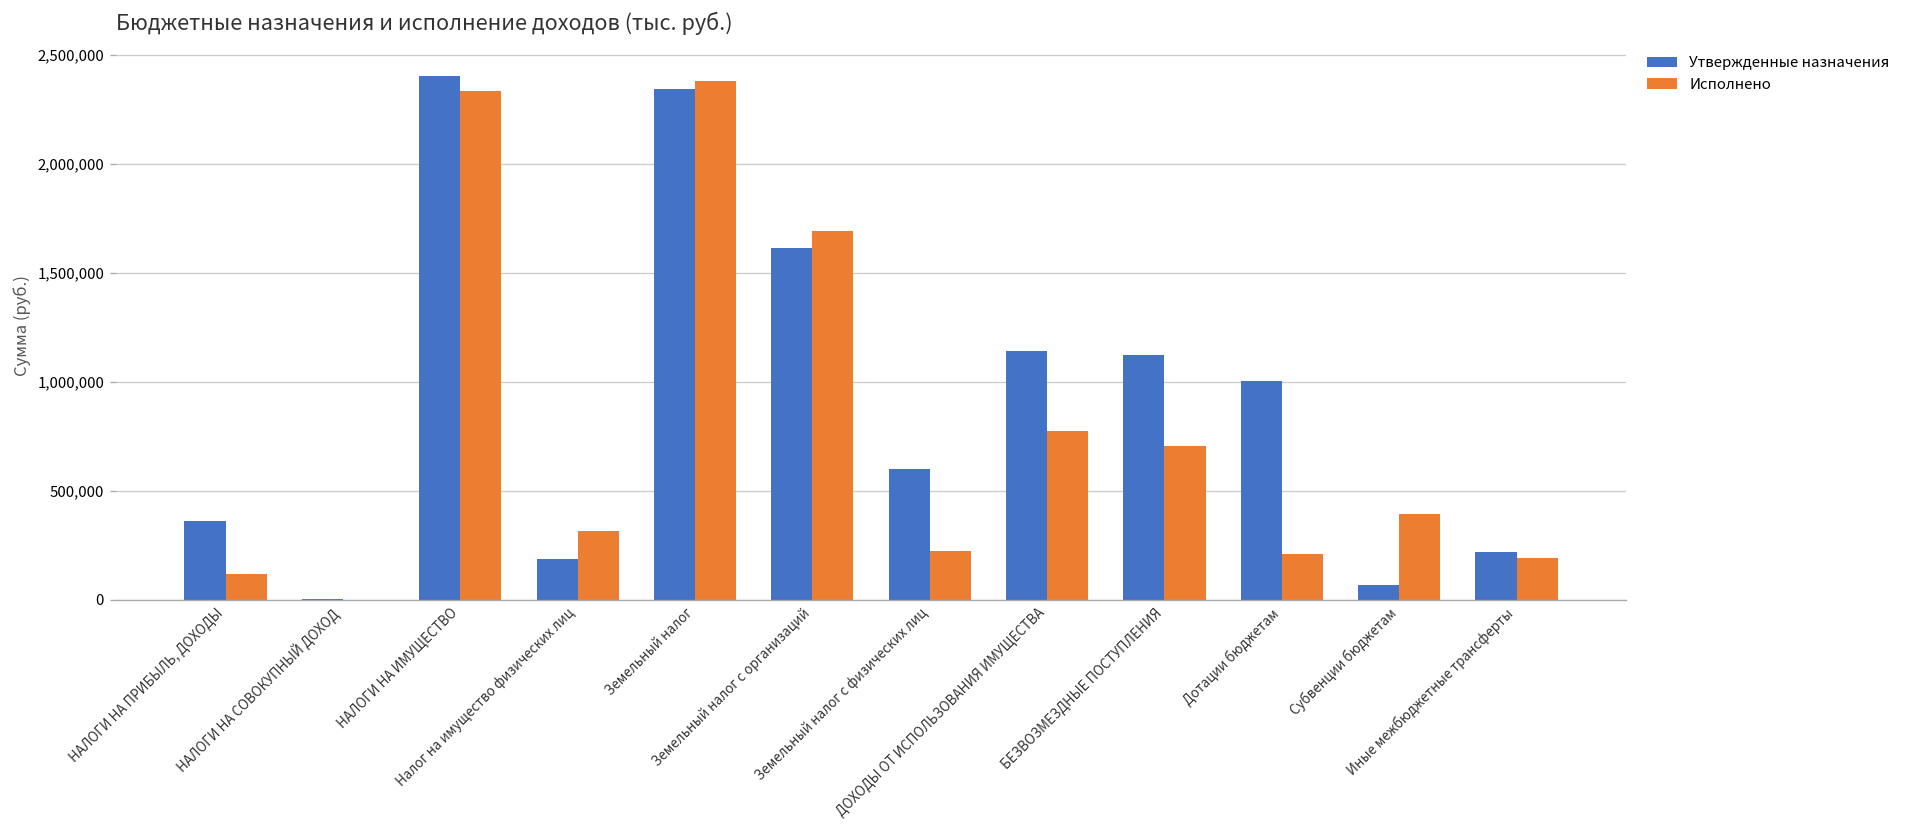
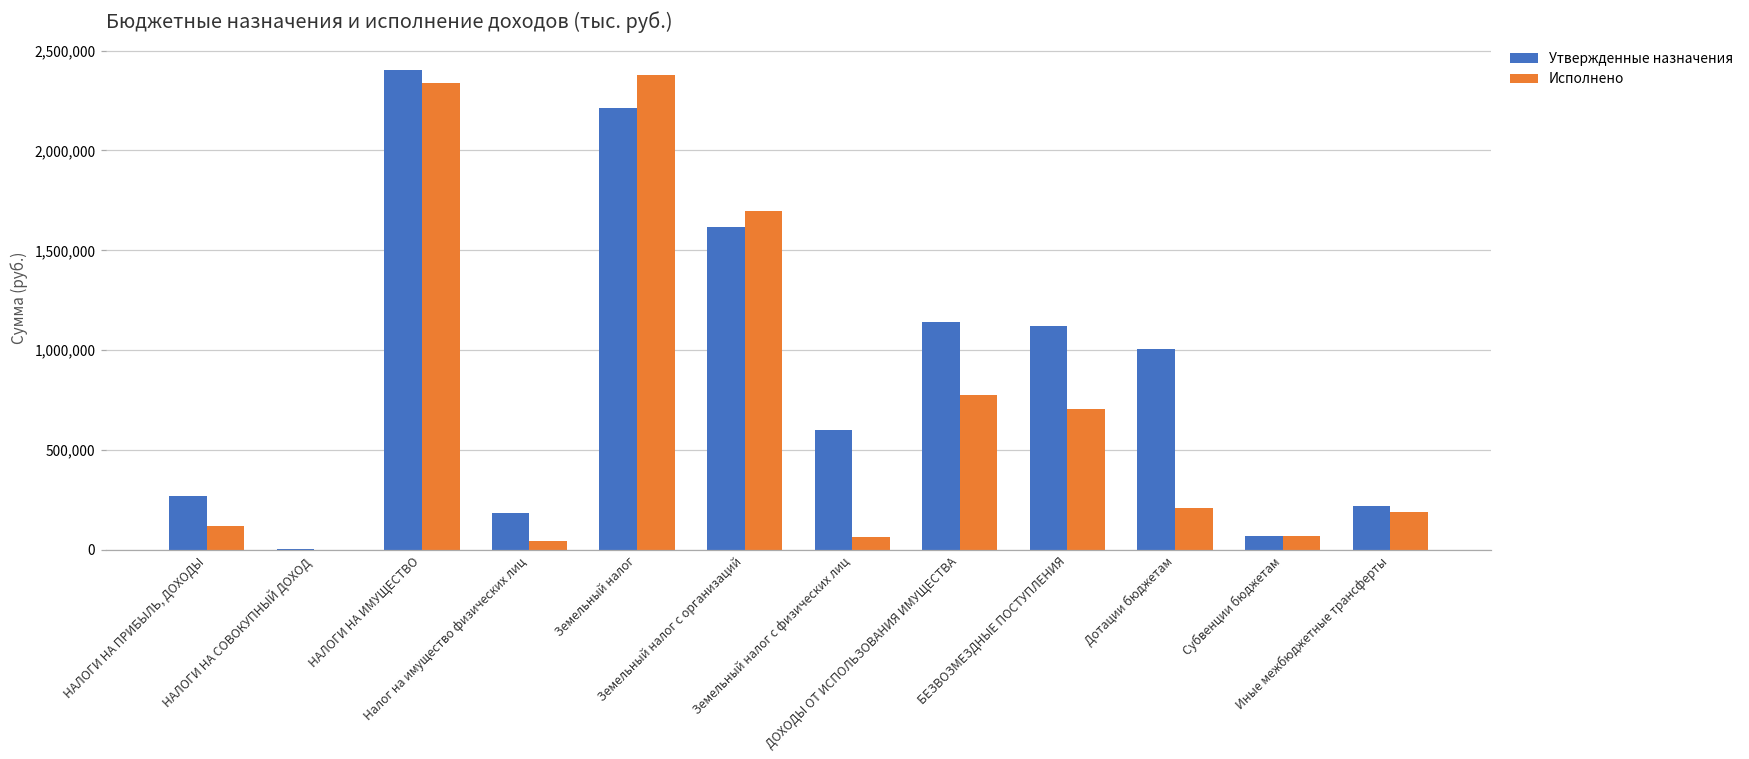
  {
    "Утвержденные назначения": {
-     "НАЛОГИ НА ПРИБЫЛЬ, ДОХОДЫ": "360,000",
+     "НАЛОГИ НА ПРИБЫЛЬ, ДОХОДЫ": "270,000",
      "НАЛОГИ НА ИМУЩЕСТВО": "2,400,000",
      "Налог на имущество физических лиц": "190,000",
-     "Земельный налог": "2,350,000",
+     "Земельный налог": "2,220,000",
      "Земельный налог с организаций": "1,620,000",
      "Земельный налог с физических лиц": "600,000",
      "ДОХОДЫ ОТ ИСПОЛЬЗОВАНИЯ ИМУЩЕСТВА": "1,140,000",
      "БЕЗВОЗМЕЗДНЫЕ ПОСТУПЛЕНИЯ": "1,120,000",
      "Дотации бюджетам": "1,010,000",
      "Субвенции бюджетам": "70,000",
      "Иные межбюджетные трансферты": "220,000"
    },
    "Исполнено": {
      "НАЛОГИ НА ПРИБЫЛЬ, ДОХОДЫ": "120,000",
      "НАЛОГИ НА СОВОКУПНЫЙ ДОХОД": "0",
      "НАЛОГИ НА ИМУЩЕСТВО": "2,340,000",
-     "Налог на имущество физических лиц": "310,000",
+     "Налог на имущество физических лиц": "50,000",
      "Земельный налог": "2,380,000",
      "Земельный налог с организаций": "1,690,000",
-     "Земельный налог с физических лиц": "220,000",
+     "Земельный налог с физических лиц": "70,000",
      "ДОХОДЫ ОТ ИСПОЛЬЗОВАНИЯ ИМУЩЕСТВА": "780,000",
      "БЕЗВОЗМЕЗДНЫЕ ПОСТУПЛЕНИЯ": "710,000",
      "Дотации бюджетам": "210,000",
-     "Субвенции бюджетам": "390,000",
+     "Субвенции бюджетам": "70,000",
      "Иные межбюджетные трансферты": "190,000"
    }
  }
